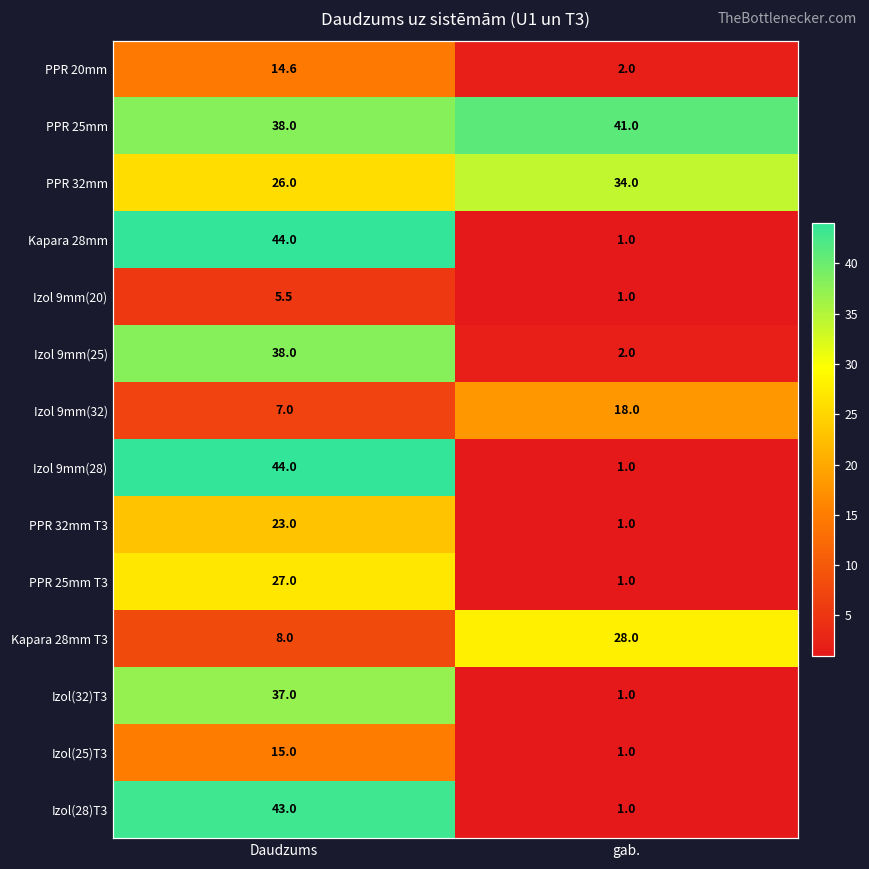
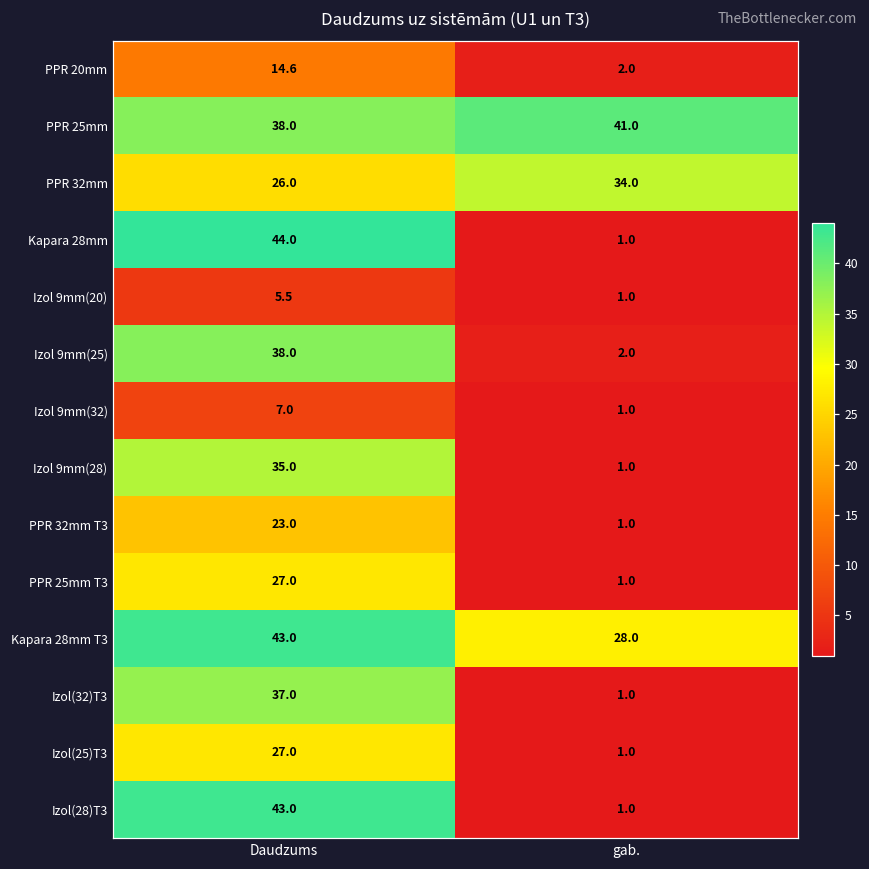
  {
    "PPR 20mm": {
      "Daudzums": 14.6,
      "gab.": 2.0
    },
    "PPR 25mm": {
      "Daudzums": 38.0,
      "gab.": 41.0
    },
    "PPR 32mm": {
      "Daudzums": 26.0,
      "gab.": 34.0
    },
    "Kapara 28mm": {
      "Daudzums": 44.0,
      "gab.": 1.0
    },
    "Izol 9mm(20)": {
      "Daudzums": 5.5,
      "gab.": 1.0
    },
    "Izol 9mm(25)": {
      "Daudzums": 38.0,
      "gab.": 2.0
    },
    "Izol 9mm(32)": {
      "Daudzums": 7.0,
-     "gab.": 18.0
+     "gab.": 1.0
    },
    "Izol 9mm(28)": {
-     "Daudzums": 44.0,
+     "Daudzums": 35.0,
      "gab.": 1.0
    },
    "PPR 32mm T3": {
      "Daudzums": 23.0,
      "gab.": 1.0
    },
    "PPR 25mm T3": {
      "Daudzums": 27.0,
      "gab.": 1.0
    },
    "Kapara 28mm T3": {
-     "Daudzums": 8.0,
+     "Daudzums": 43.0,
      "gab.": 28.0
    },
    "Izol(32)T3": {
      "Daudzums": 37.0,
      "gab.": 1.0
    },
    "Izol(25)T3": {
-     "Daudzums": 15.0,
+     "Daudzums": 27.0,
      "gab.": 1.0
    },
    "Izol(28)T3": {
      "Daudzums": 43.0,
      "gab.": 1.0
    }
  }
